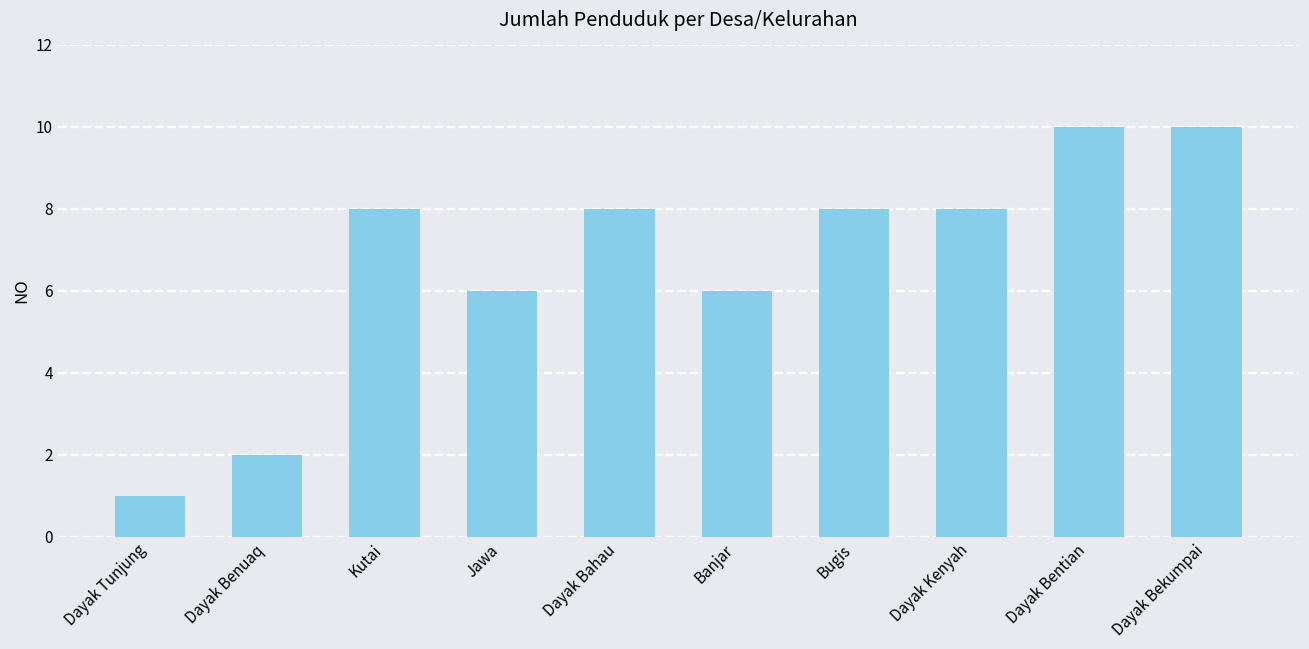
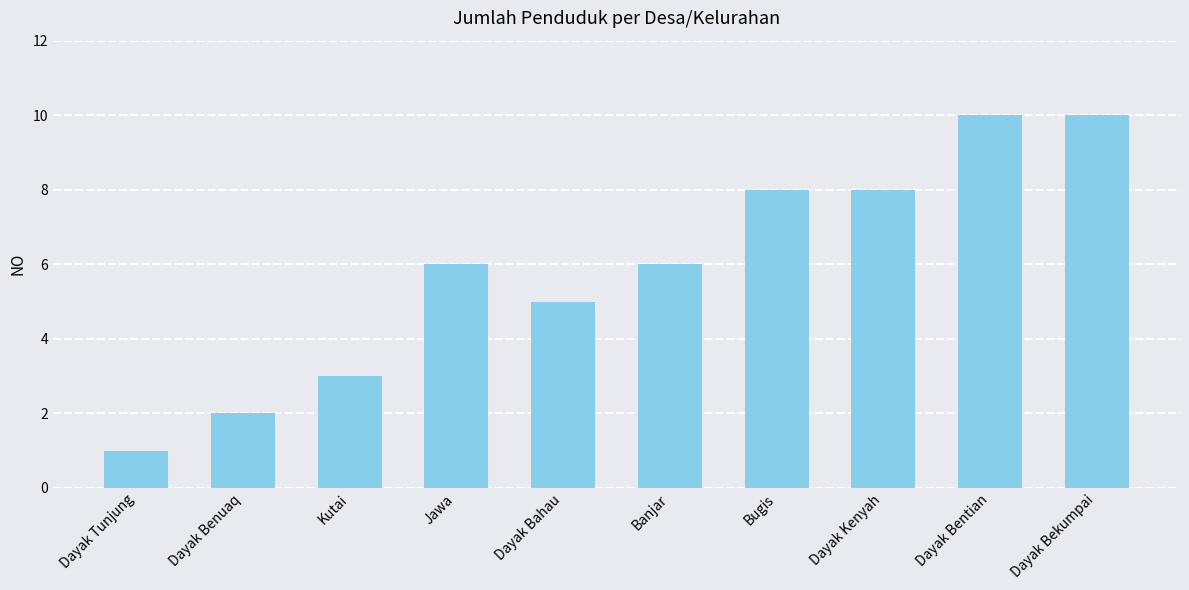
  {
    "Dayak Tunjung": 1,
    "Dayak Benuaq": 2,
-   "Kutai": 8,
+   "Kutai": 3,
    "Jawa": 6,
-   "Dayak Bahau": 8,
+   "Dayak Bahau": 5,
    "Banjar": 6,
    "Bugis": 8,
    "Dayak Kenyah": 8,
    "Dayak Bentian": 10,
    "Dayak Bekumpai": 10
  }
